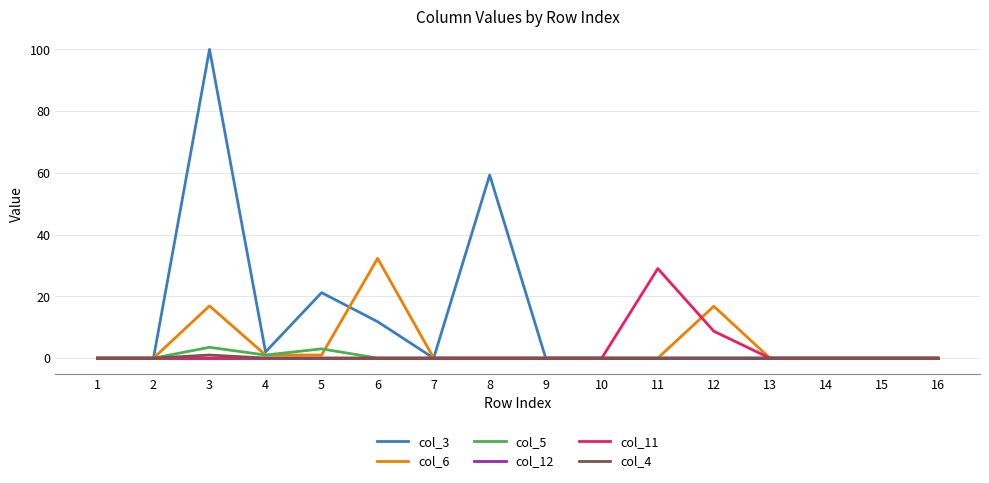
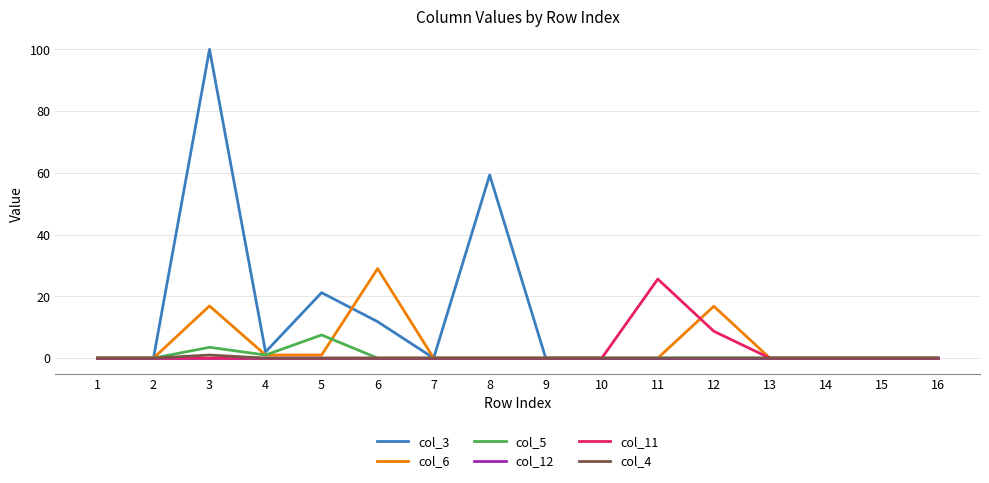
  {
    "col_3": {
      "3": 100,
      "4": 2,
      "5": 21,
      "6": 12,
      "8": 59
    },
    "col_6": {
      "3": 17,
      "5": 1,
-     "6": 32,
+     "6": 29,
      "12": 17
    },
    "col_5": {
      "3": 4,
-     "5": 3
+     "5": 8
    },
    "col_11": {
-     "11": 29,
+     "11": 26,
      "12": 9
    },
    "col_4": {
      "3": 1
    }
  }
